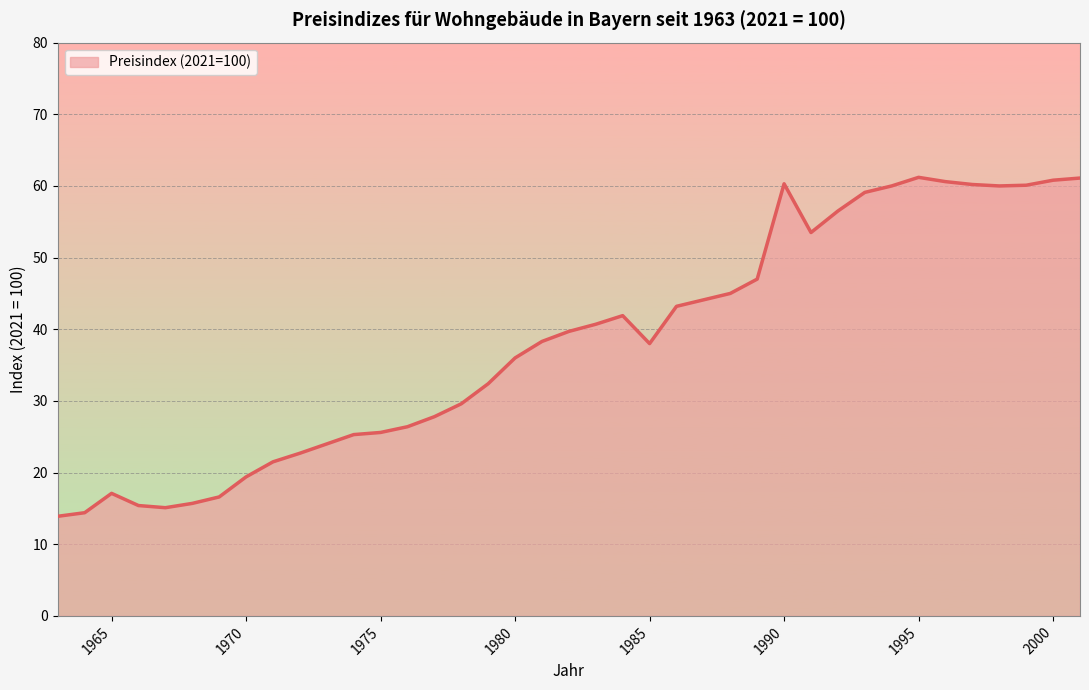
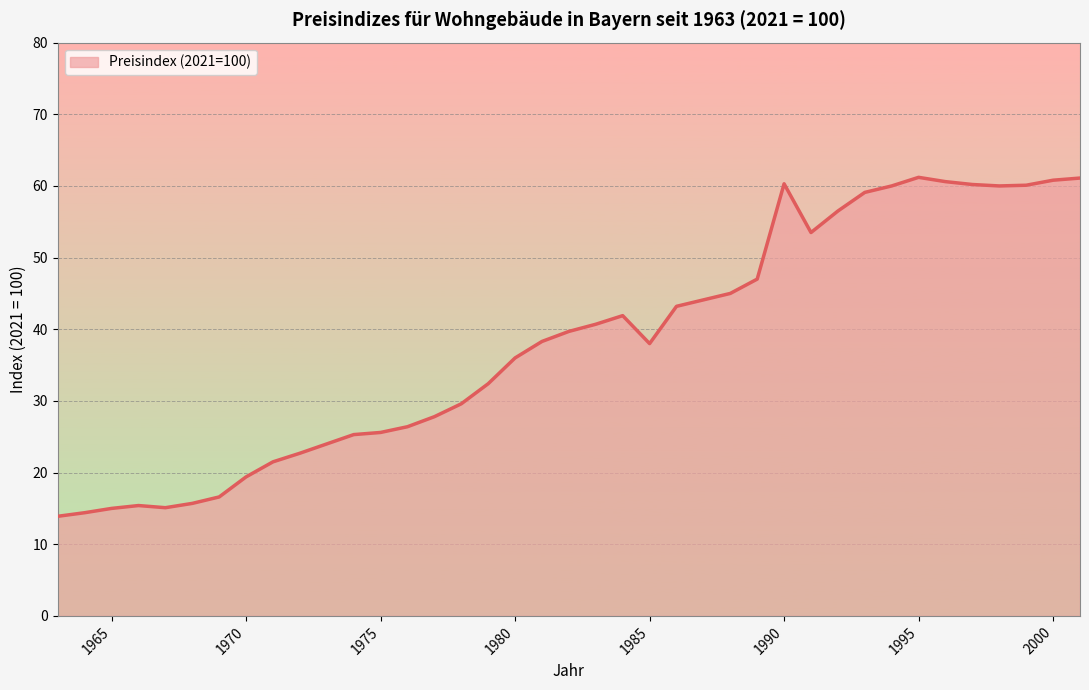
  {
-   "1965": 17,
+   "1965": 15,
    "1970": 19,
    "1975": 26,
    "1980": 36,
    "1985": 38,
    "1990": 60,
    "1995": 61,
    "2000": 61
  }
